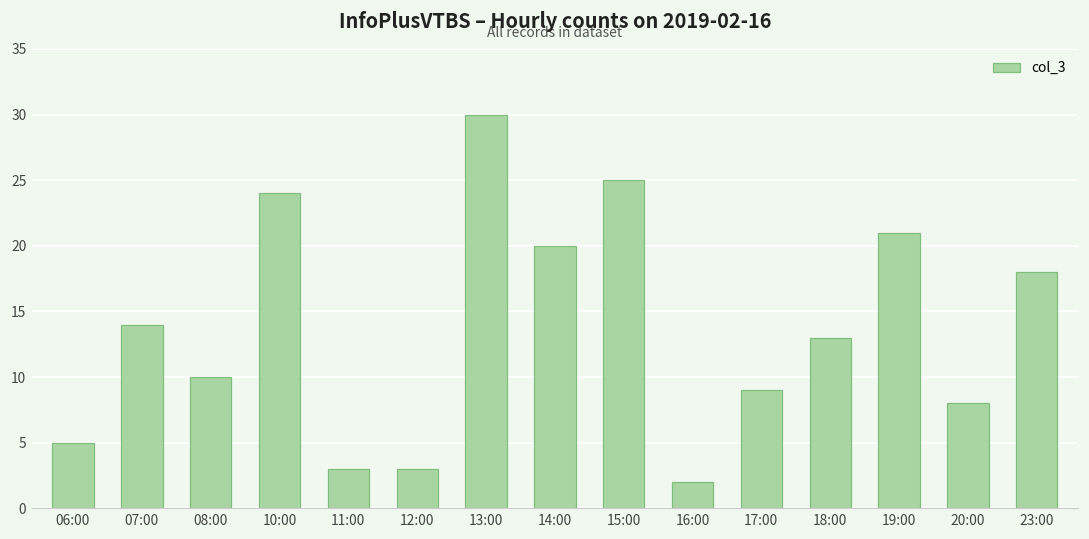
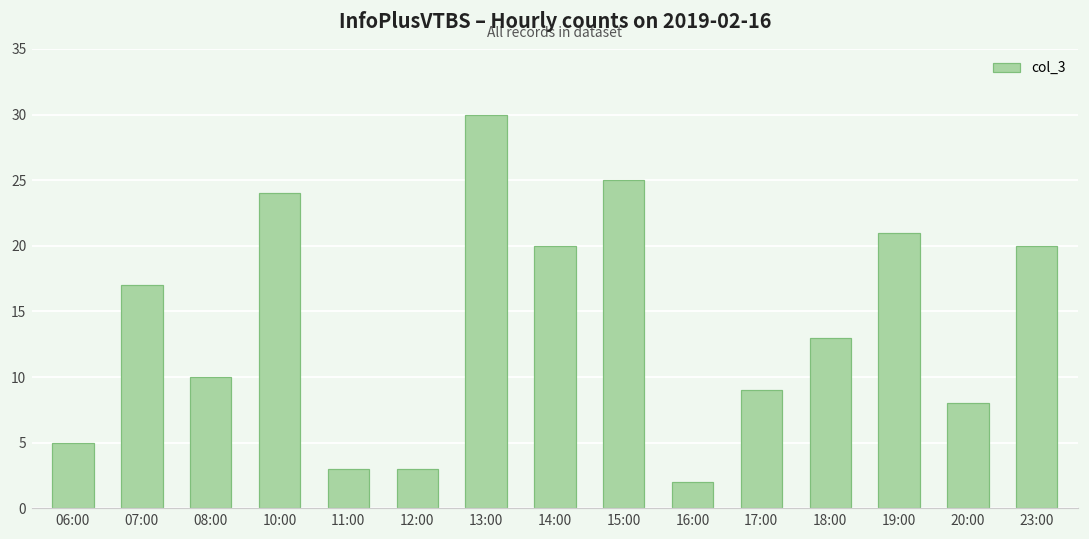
  {
    "06:00": 5,
-   "07:00": 14,
+   "07:00": 17,
    "08:00": 10,
    "10:00": 24,
    "11:00": 3,
    "12:00": 3,
    "13:00": 30,
    "14:00": 20,
    "15:00": 25,
    "16:00": 2,
    "17:00": 9,
    "18:00": 13,
    "19:00": 21,
    "20:00": 8,
-   "23:00": 18
+   "23:00": 20
  }
